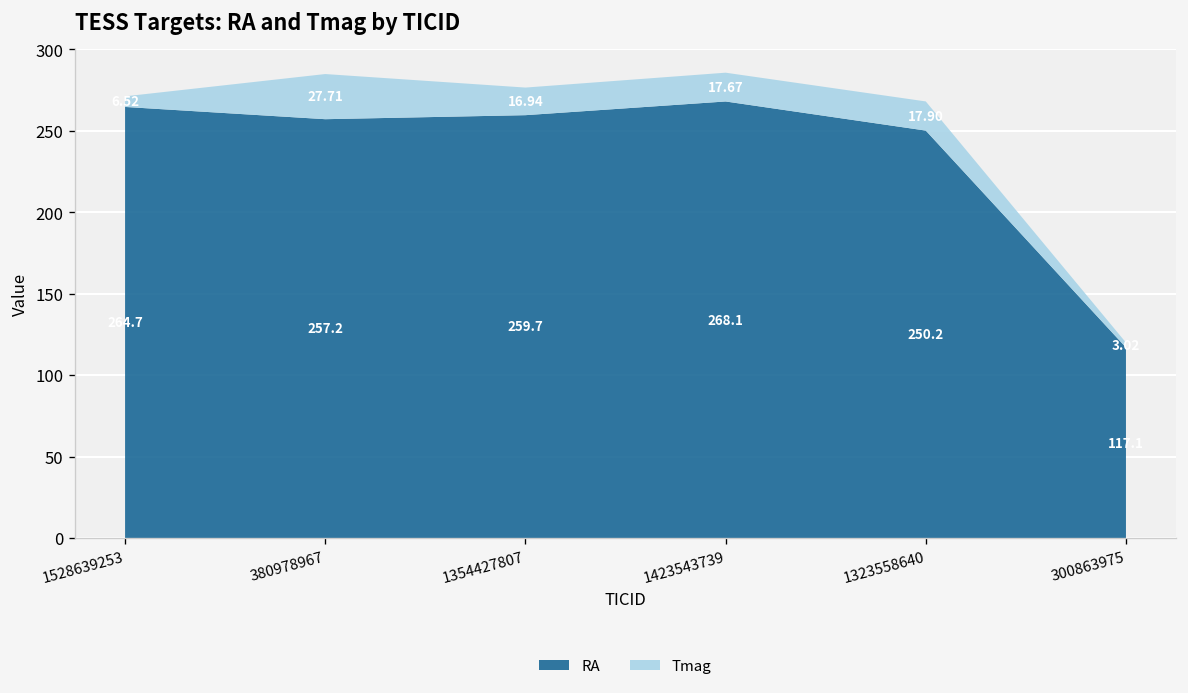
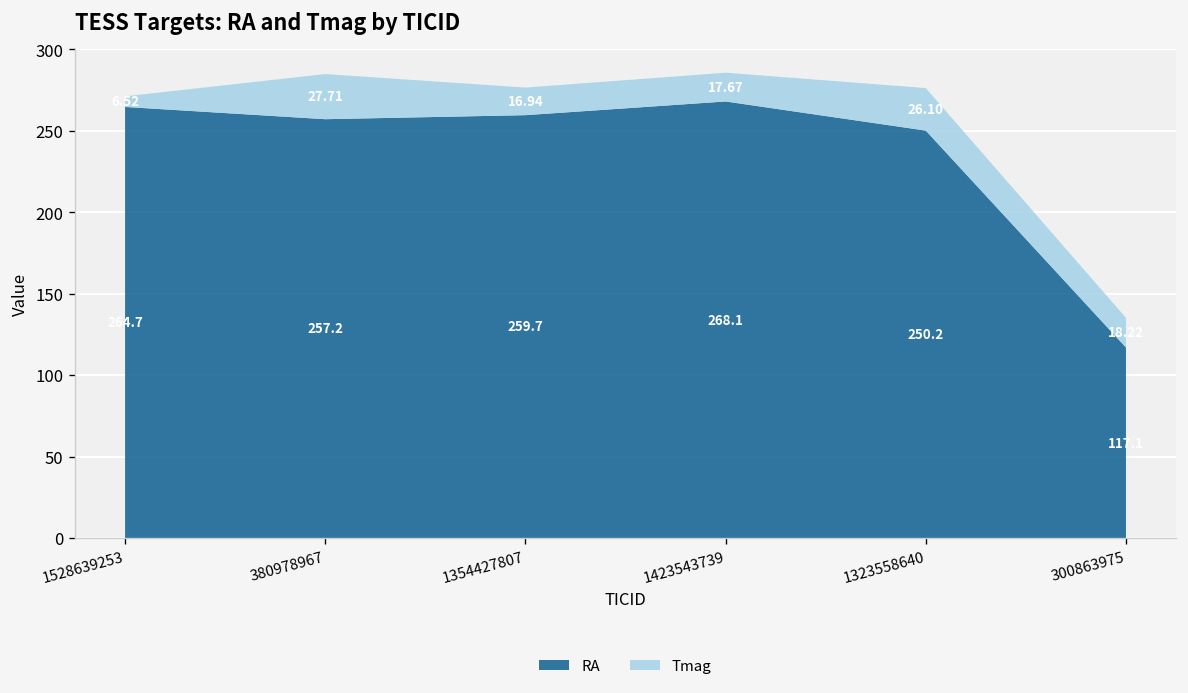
  {
    "RA": {
      "1528639253": 265,
      "300863975": 117
    },
    "Tmag": {
      "380978967": 27.71,
      "1354427807": 16.94,
      "1423543739": 17.67,
-     "1323558640": 17.90,
-     "300863975": 3
+     "1323558640": 26.10,
+     "300863975": 18
    }
  }
